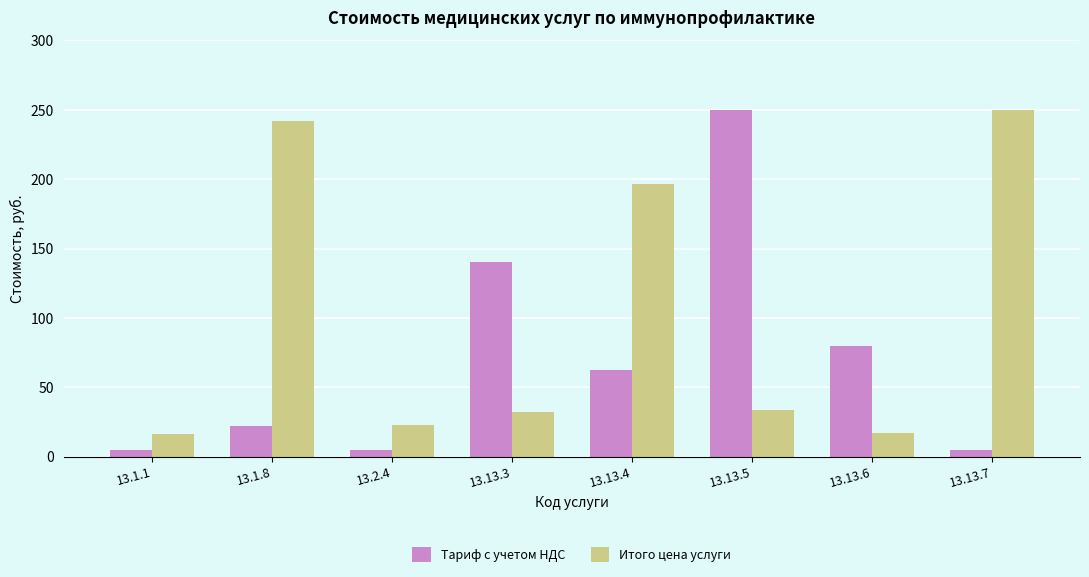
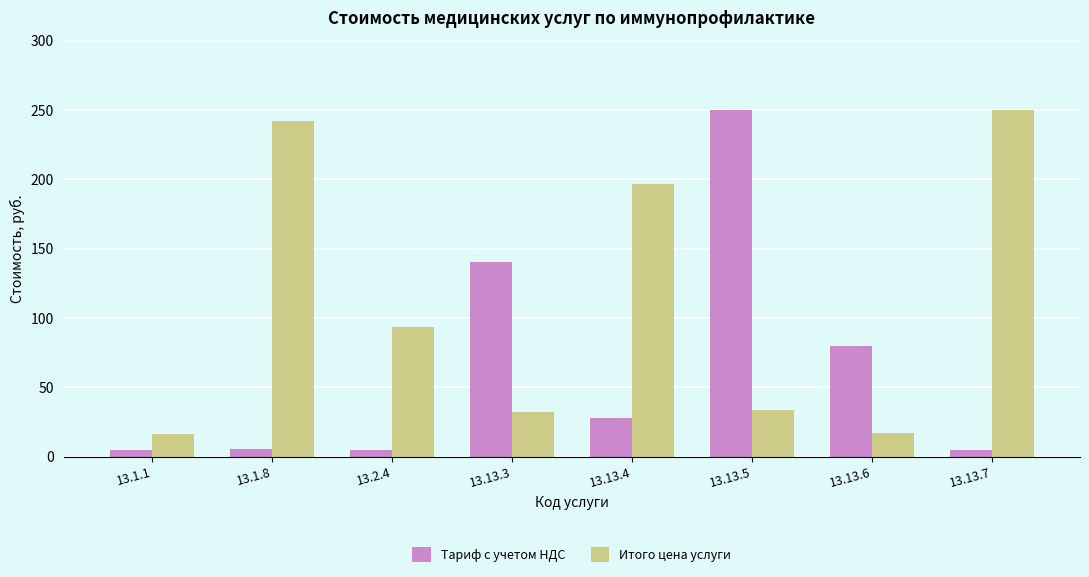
  {
    "Тариф с учетом НДС": {
      "13.1.1": 5,
-     "13.1.8": 22,
+     "13.1.8": 6,
      "13.2.4": 5,
      "13.13.3": 140,
-     "13.13.4": 62,
+     "13.13.4": 28,
      "13.13.5": 250,
      "13.13.6": 80,
      "13.13.7": 5
    },
    "Итого цена услуги": {
      "13.1.1": 17,
      "13.1.8": 242,
-     "13.2.4": 23,
+     "13.2.4": 94,
      "13.13.3": 33,
      "13.13.4": 197,
      "13.13.5": 34,
      "13.13.6": 17,
      "13.13.7": 250
    }
  }
